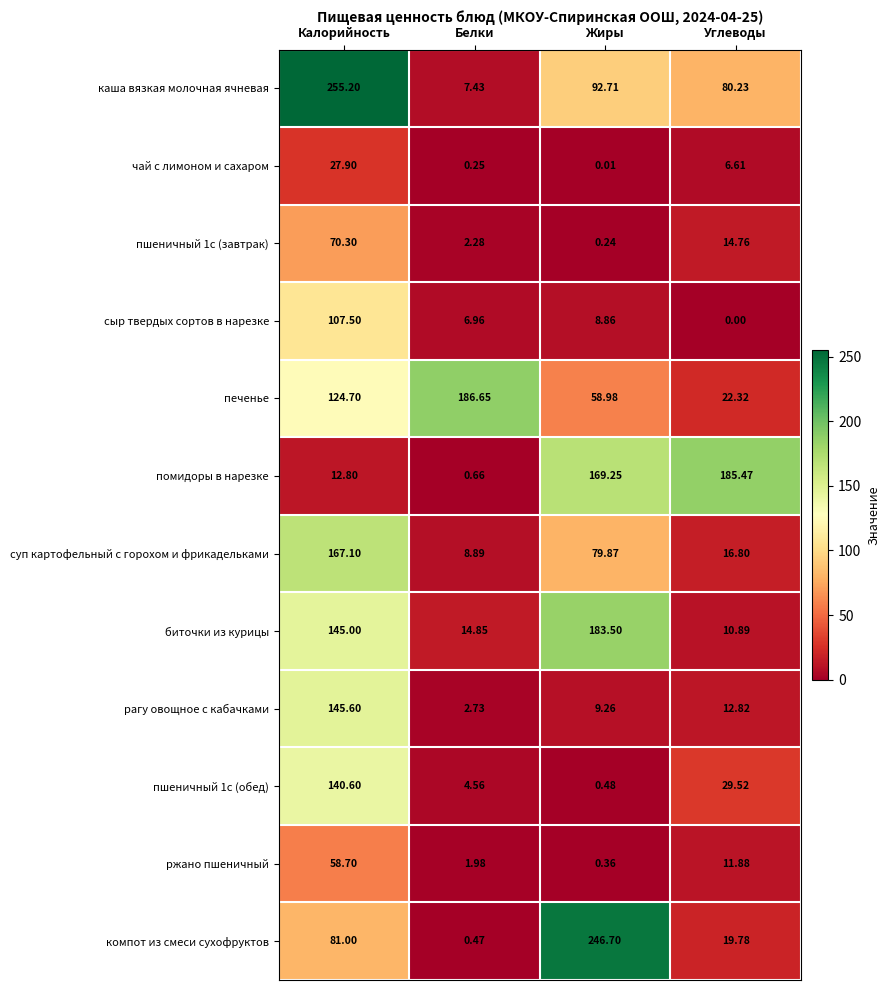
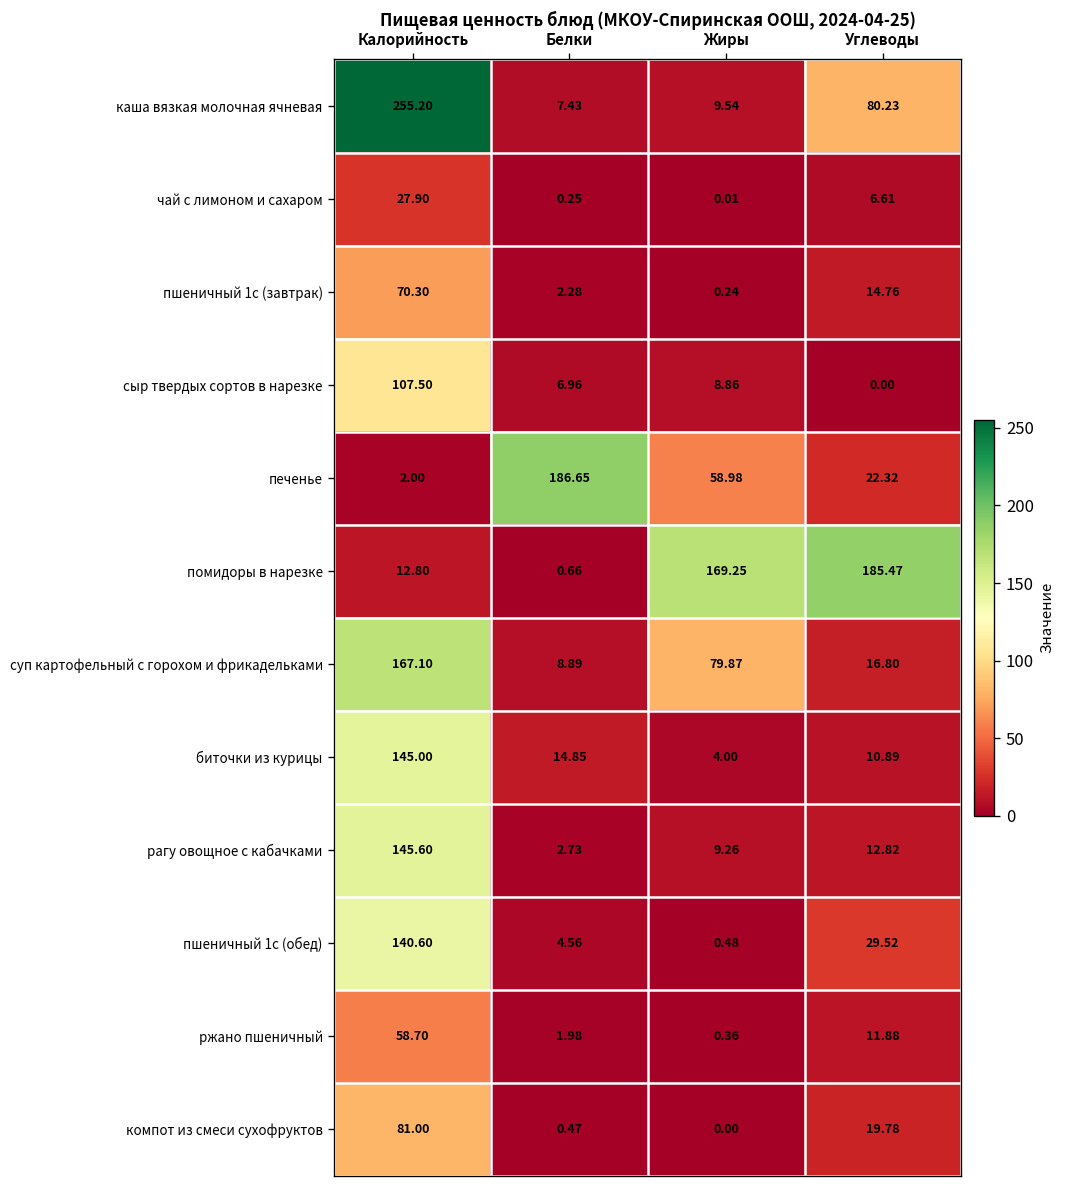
  {
    "каша вязкая молочная ячневая": {
      "Калорийность": 255.20,
      "Белки": 7.43,
-     "Жиры": 92.71,
+     "Жиры": 9.54,
      "Углеводы": 80.23
    },
    "чай с лимоном и сахаром": {
      "Калорийность": 27.90,
      "Белки": 0.25,
      "Жиры": 0.01,
      "Углеводы": 6.61
    },
    "пшеничный 1с (завтрак)": {
      "Калорийность": 70.30,
      "Белки": 2.28,
      "Жиры": 0.24,
      "Углеводы": 14.76
    },
    "сыр твердых сортов в нарезке": {
      "Калорийность": 107.50,
      "Белки": 6.96,
      "Жиры": 8.86,
      "Углеводы": 0.00
    },
    "печенье": {
-     "Калорийность": 124.70,
+     "Калорийность": 2.00,
      "Белки": 186.65,
      "Жиры": 58.98,
      "Углеводы": 22.32
    },
    "помидоры в нарезке": {
      "Калорийность": 12.80,
      "Белки": 0.66,
      "Жиры": 169.25,
      "Углеводы": 185.47
    },
    "суп картофельный с горохом и фрикадельками": {
      "Калорийность": 167.10,
      "Белки": 8.89,
      "Жиры": 79.87,
      "Углеводы": 16.80
    },
    "биточки из курицы": {
      "Калорийность": 145.00,
      "Белки": 14.85,
-     "Жиры": 183.50,
+     "Жиры": 4.00,
      "Углеводы": 10.89
    },
    "рагу овощное с кабачками": {
      "Калорийность": 145.60,
      "Белки": 2.73,
      "Жиры": 9.26,
      "Углеводы": 12.82
    },
    "пшеничный 1с (обед)": {
      "Калорийность": 140.60,
      "Белки": 4.56,
      "Жиры": 0.48,
      "Углеводы": 29.52
    },
    "ржано пшеничный": {
      "Калорийность": 58.70,
      "Белки": 1.98,
      "Жиры": 0.36,
      "Углеводы": 11.88
    },
    "компот из смеси сухофруктов": {
      "Калорийность": 81.00,
      "Белки": 0.47,
-     "Жиры": 246.70,
+     "Жиры": 0.00,
      "Углеводы": 19.78
    }
  }
